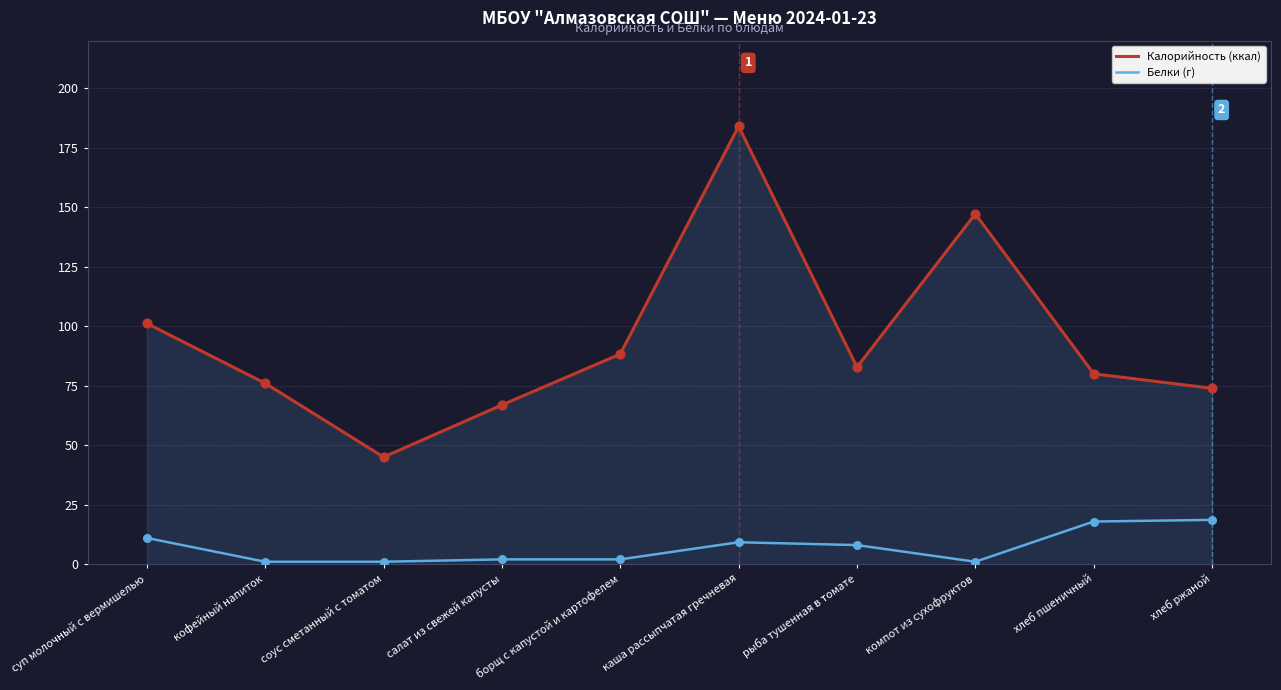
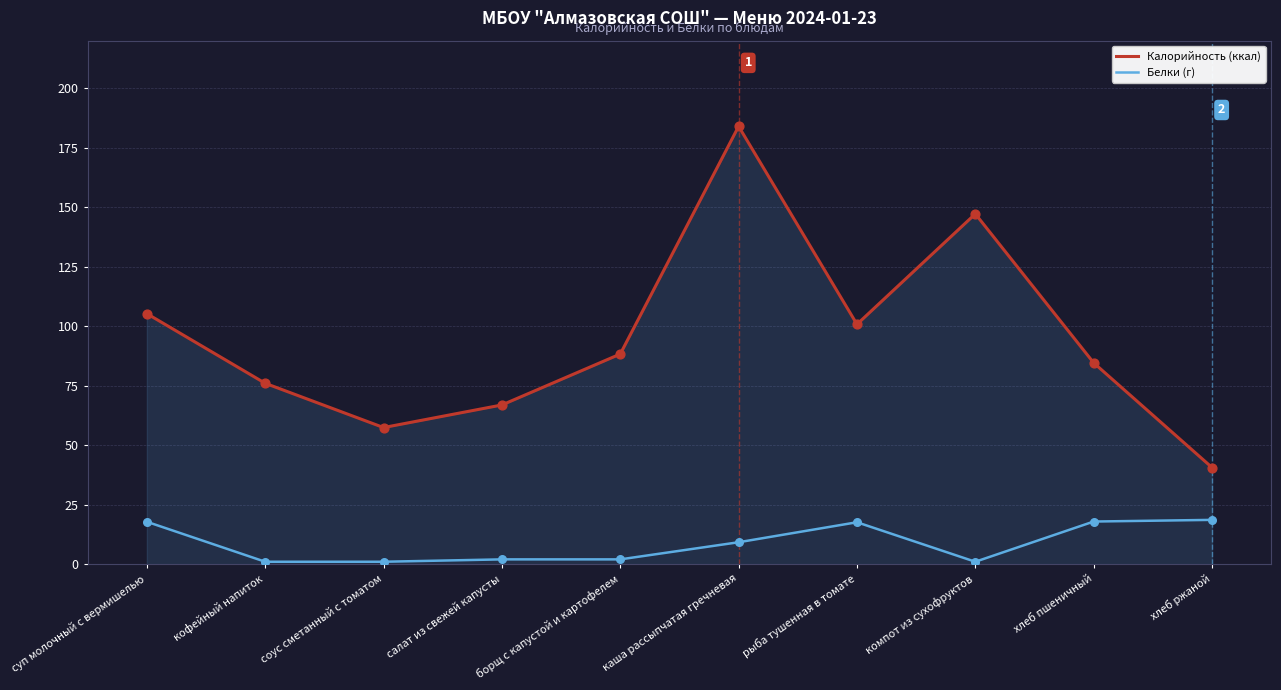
  {
    "Калорийность (ккал)": {
-     "суп молочный с вермишелью": 101,
+     "суп молочный с вермишелью": 105,
      "кофейный напиток": 76,
-     "соус сметанный с томатом": 45,
+     "соус сметанный с томатом": 57,
      "салат из свежей капусты": 67,
      "борщ с капустой и картофелем": 88,
      "каша рассыпчатая гречневая": 184,
-     "рыба тушенная в томате": 83,
+     "рыба тушенная в томате": 101,
      "компот из сухофруктов": 147,
-     "хлеб пшеничный": 80,
-     "хлеб ржаной": 74
+     "хлеб пшеничный": 85,
+     "хлеб ржаной": 41
    },
    "Белки (г)": {
-     "суп молочный с вермишелью": 11,
+     "суп молочный с вермишелью": 18,
      "кофейный напиток": 1,
      "соус сметанный с томатом": 1,
      "салат из свежей капусты": 2,
      "борщ с капустой и картофелем": 2,
      "каша рассыпчатая гречневая": 9,
-     "рыба тушенная в томате": 8,
+     "рыба тушенная в томате": 18,
      "компот из сухофруктов": 1,
      "хлеб пшеничный": 18,
      "хлеб ржаной": 19
    }
  }
